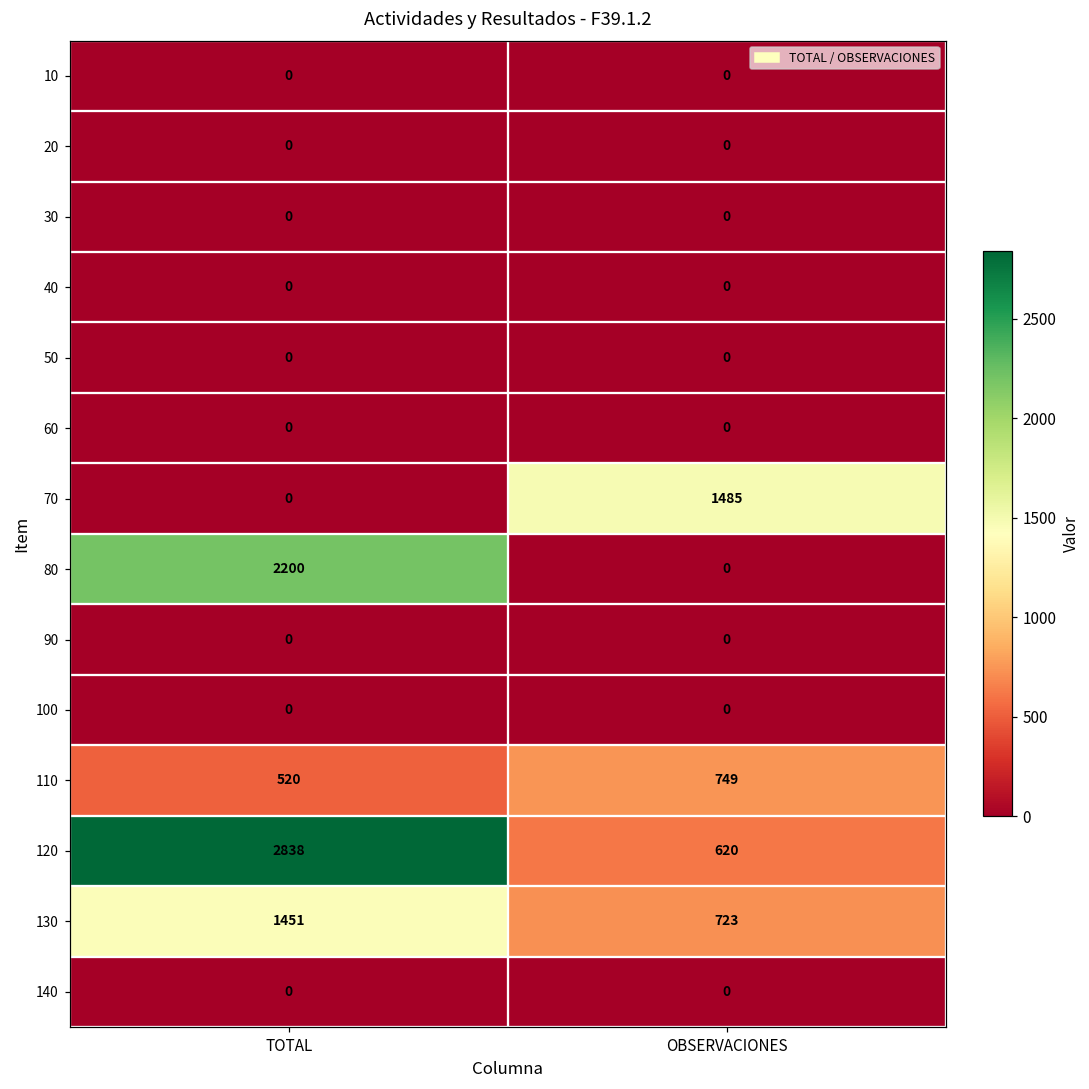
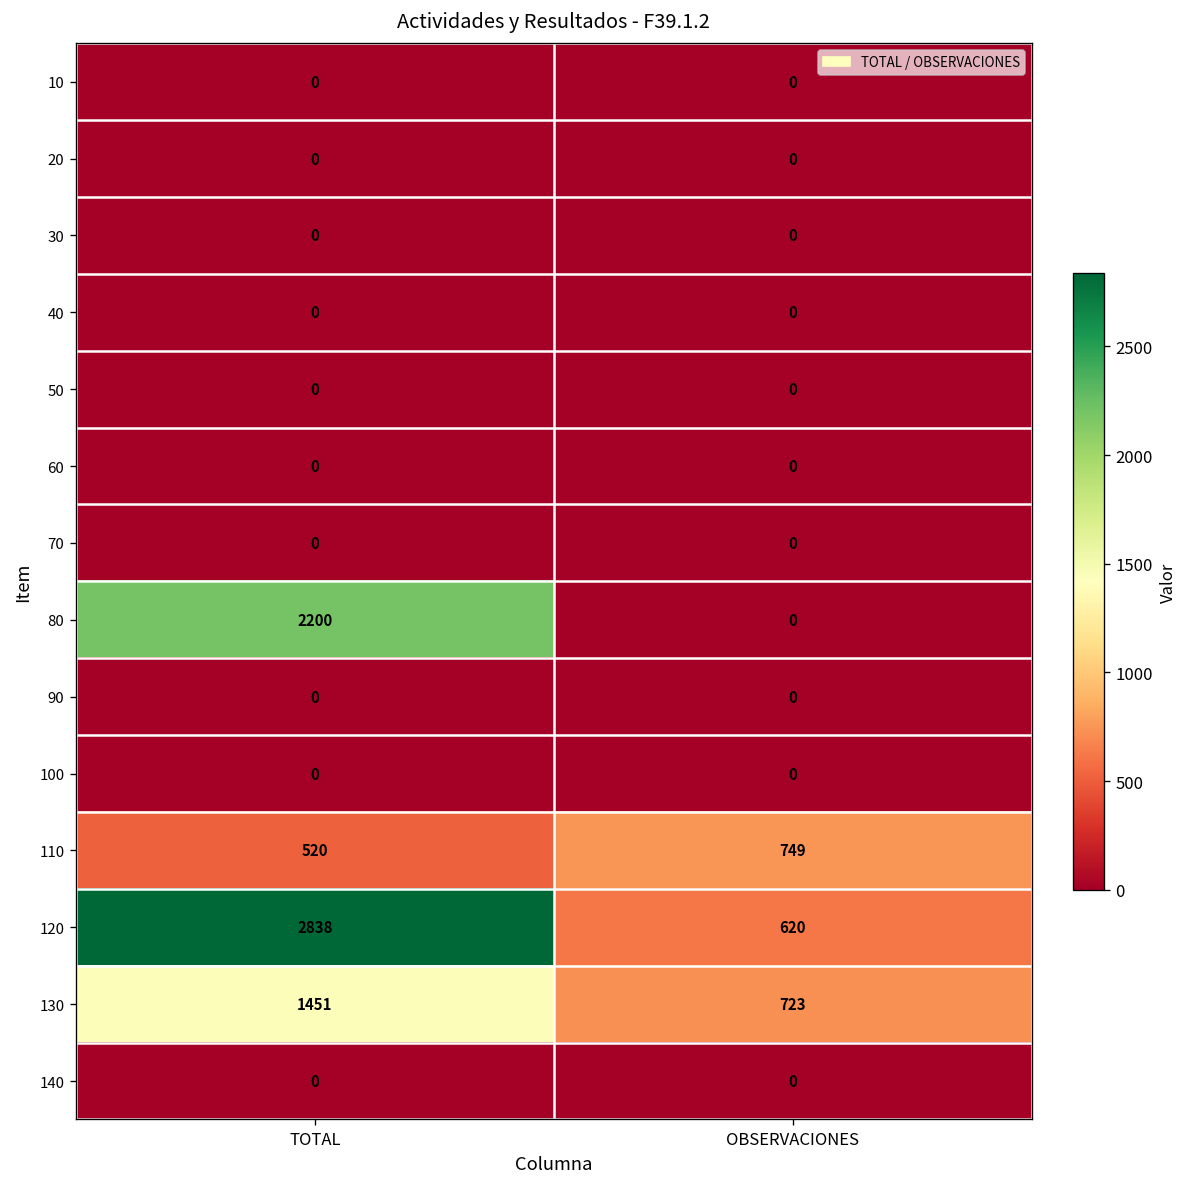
  {
    "10": {
      "TOTAL": 0,
      "OBSERVACIONES": 0
    },
    "20": {
      "TOTAL": 0,
      "OBSERVACIONES": 0
    },
    "30": {
      "TOTAL": 0,
      "OBSERVACIONES": 0
    },
    "40": {
      "TOTAL": 0,
      "OBSERVACIONES": 0
    },
    "50": {
      "TOTAL": 0,
      "OBSERVACIONES": 0
    },
    "60": {
      "TOTAL": 0,
      "OBSERVACIONES": 0
    },
    "70": {
      "TOTAL": 0,
-     "OBSERVACIONES": 1485
+     "OBSERVACIONES": 0
    },
    "80": {
      "TOTAL": 2200,
      "OBSERVACIONES": 0
    },
    "90": {
      "TOTAL": 0,
      "OBSERVACIONES": 0
    },
    "100": {
      "TOTAL": 0,
      "OBSERVACIONES": 0
    },
    "110": {
      "TOTAL": 520,
      "OBSERVACIONES": 749
    },
    "120": {
      "TOTAL": 2838,
      "OBSERVACIONES": 620
    },
    "130": {
      "TOTAL": 1451,
      "OBSERVACIONES": 723
    },
    "140": {
      "TOTAL": 0,
      "OBSERVACIONES": 0
    }
  }
